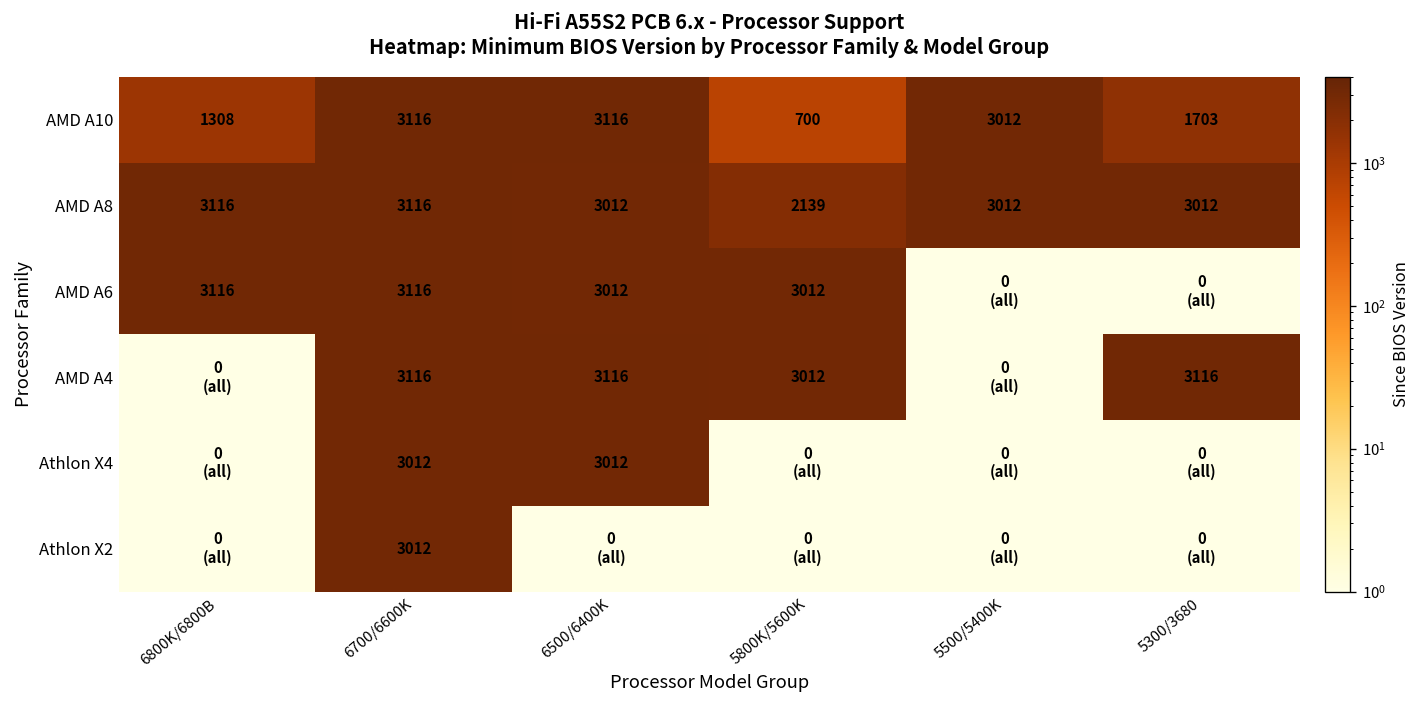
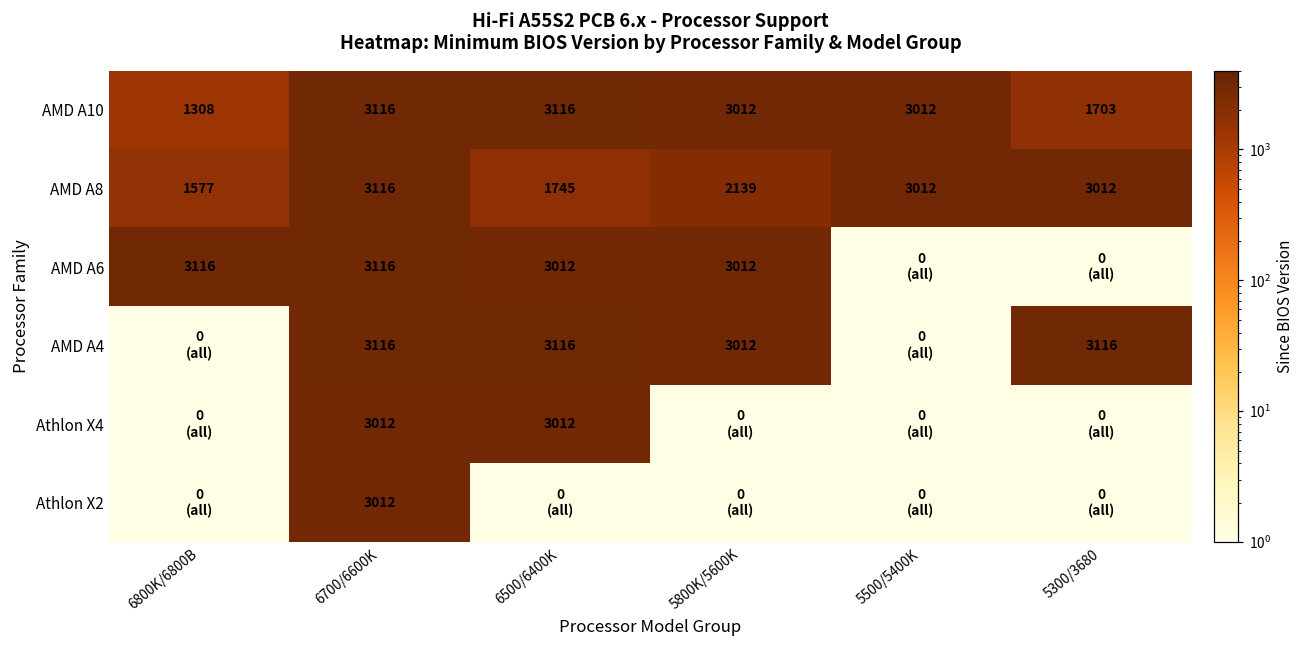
  {
    "AMD A10": {
      "6800K/6800B": 1308,
      "6700/6600K": 3116,
      "6500/6400K": 3116,
-     "5800K/5600K": 700,
+     "5800K/5600K": 3012,
      "5500/5400K": 3012,
      "5300/3680": 1703
    },
    "AMD A8": {
-     "6800K/6800B": 3116,
+     "6800K/6800B": 1577,
      "6700/6600K": 3116,
-     "6500/6400K": 3012,
+     "6500/6400K": 1745,
      "5800K/5600K": 2139,
      "5500/5400K": 3012,
      "5300/3680": 3012
    },
    "AMD A6": {
      "6800K/6800B": 3116,
      "6700/6600K": 3116,
      "6500/6400K": 3012,
      "5800K/5600K": 3012,
      "5500/5400K": 0,
      "5300/3680": 0
    },
    "AMD A4": {
      "6800K/6800B": 0,
      "6700/6600K": 3116,
      "6500/6400K": 3116,
      "5800K/5600K": 3012,
      "5500/5400K": 0,
      "5300/3680": 3116
    },
    "Athlon X4": {
      "6800K/6800B": 0,
      "6700/6600K": 3012,
      "6500/6400K": 3012,
      "5800K/5600K": 0,
      "5500/5400K": 0,
      "5300/3680": 0
    },
    "Athlon X2": {
      "6800K/6800B": 0,
      "6700/6600K": 3012,
      "6500/6400K": 0,
      "5800K/5600K": 0,
      "5500/5400K": 0,
      "5300/3680": 0
    }
  }
